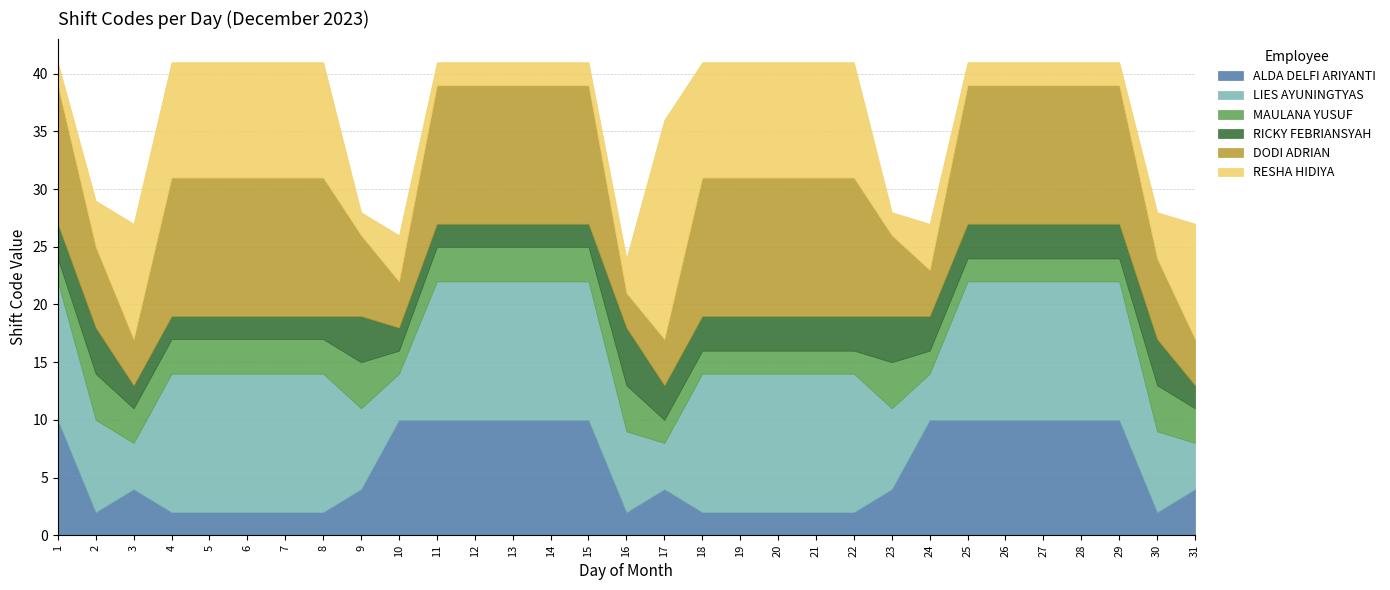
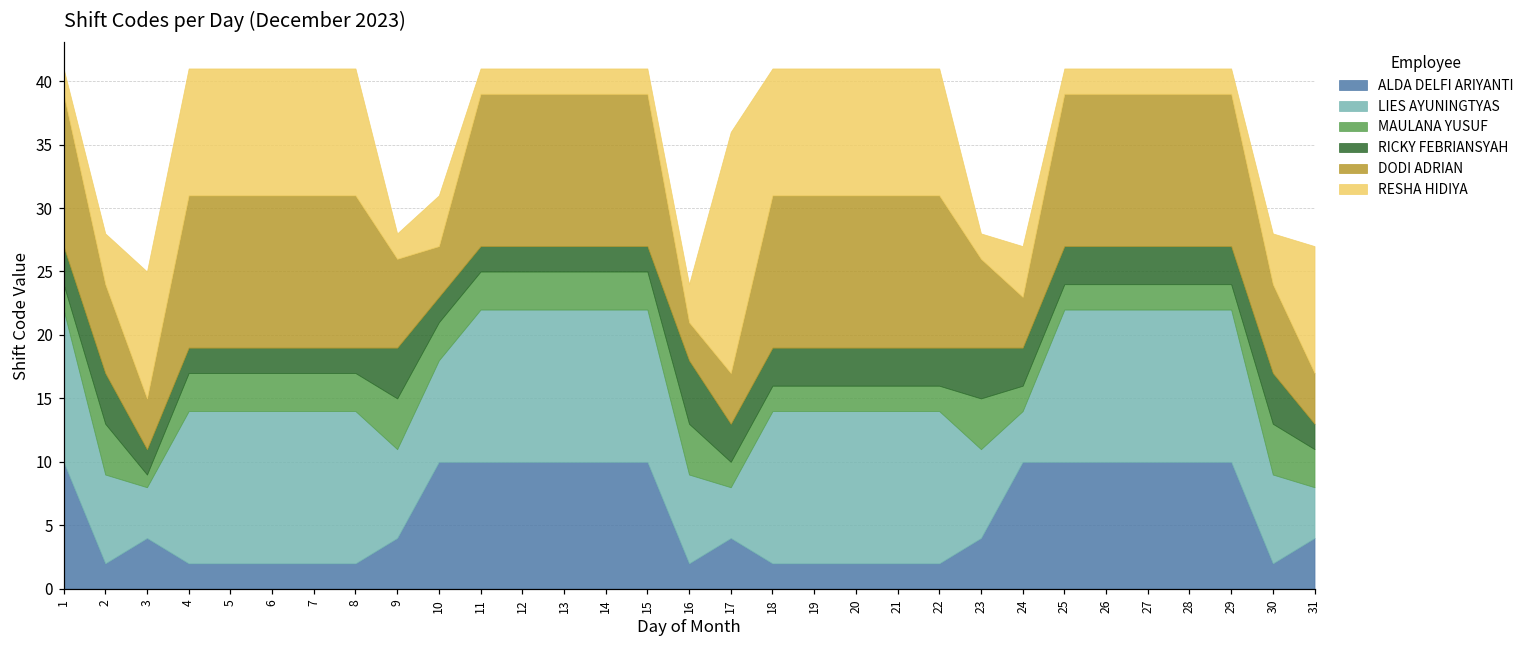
  {
    "ALDA DELFI ARIYANTI": {
      "1": 10,
      "2": 2,
      "3": 4,
      "4": 2,
      "5": 2,
      "6": 2,
      "7": 2,
      "8": 2,
      "9": 4,
      "10": 10,
      "11": 10,
      "12": 10,
      "13": 10,
      "14": 10,
      "15": 10,
      "16": 2,
      "17": 4,
      "18": 2,
      "19": 2,
      "20": 2,
      "21": 2,
      "22": 2,
      "23": 4,
      "24": 10,
      "25": 10,
      "26": 10,
      "27": 10,
      "28": 10,
      "29": 10,
      "30": 2,
      "31": 4
    },
    "LIES AYUNINGTYAS": {
      "1": 12,
-     "2": 8,
+     "2": 7,
      "3": 4,
      "4": 12,
      "5": 12,
      "6": 12,
      "7": 12,
      "8": 12,
      "9": 7,
-     "10": 4,
+     "10": 8,
      "11": 12,
      "12": 12,
      "13": 12,
      "14": 12,
      "15": 12,
      "16": 7,
      "17": 4,
      "18": 12,
      "19": 12,
      "20": 12,
      "21": 12,
      "22": 12,
      "23": 7,
      "24": 4,
      "25": 12,
      "26": 12,
      "27": 12,
      "28": 12,
      "29": 12,
      "30": 7,
      "31": 4
    },
    "MAULANA YUSUF": {
      "1": 2,
      "2": 4,
-     "3": 3,
+     "3": 1,
      "4": 3,
      "5": 3,
      "6": 3,
      "7": 3,
      "8": 3,
      "9": 4,
-     "10": 2,
+     "10": 3,
      "11": 3,
      "12": 3,
      "13": 3,
      "14": 3,
      "15": 3,
      "16": 4,
      "17": 2,
      "18": 2,
      "19": 2,
      "20": 2,
      "21": 2,
      "22": 2,
      "23": 4,
      "24": 2,
      "25": 2,
      "26": 2,
      "27": 2,
      "28": 2,
      "29": 2,
      "30": 4,
      "31": 3
    },
    "RICKY FEBRIANSYAH": {
      "1": 3,
      "2": 4,
      "3": 2,
      "4": 2,
      "5": 2,
      "6": 2,
      "7": 2,
      "8": 2,
      "9": 4,
      "10": 2,
      "11": 2,
      "12": 2,
      "13": 2,
      "14": 2,
      "15": 2,
      "16": 5,
      "17": 3,
      "18": 3,
      "19": 3,
      "20": 3,
      "21": 3,
      "22": 3,
      "23": 4,
      "24": 3,
      "25": 3,
      "26": 3,
      "27": 3,
      "28": 3,
      "29": 3,
      "30": 4,
      "31": 2
    },
    "DODI ADRIAN": {
      "1": 12,
      "2": 7,
      "3": 4,
      "4": 12,
      "5": 12,
      "6": 12,
      "7": 12,
      "8": 12,
      "9": 7,
      "10": 4,
      "11": 12,
      "12": 12,
      "13": 12,
      "14": 12,
      "15": 12,
      "16": 3,
      "17": 4,
      "18": 12,
      "19": 12,
      "20": 12,
      "21": 12,
      "22": 12,
      "23": 7,
      "24": 4,
      "25": 12,
      "26": 12,
      "27": 12,
      "28": 12,
      "29": 12,
      "30": 7,
      "31": 4
    },
    "RESHA HIDIYA": {
      "1": 2,
      "2": 4,
      "3": 10,
      "4": 10,
      "5": 10,
      "6": 10,
      "7": 10,
      "8": 10,
      "9": 2,
      "10": 4,
      "11": 2,
      "12": 2,
      "13": 2,
      "14": 2,
      "15": 2,
      "16": 3,
      "17": 19,
      "18": 10,
      "19": 10,
      "20": 10,
      "21": 10,
      "22": 10,
      "23": 2,
      "24": 4,
      "25": 2,
      "26": 2,
      "27": 2,
      "28": 2,
      "29": 2,
      "30": 4,
      "31": 10
    }
  }
